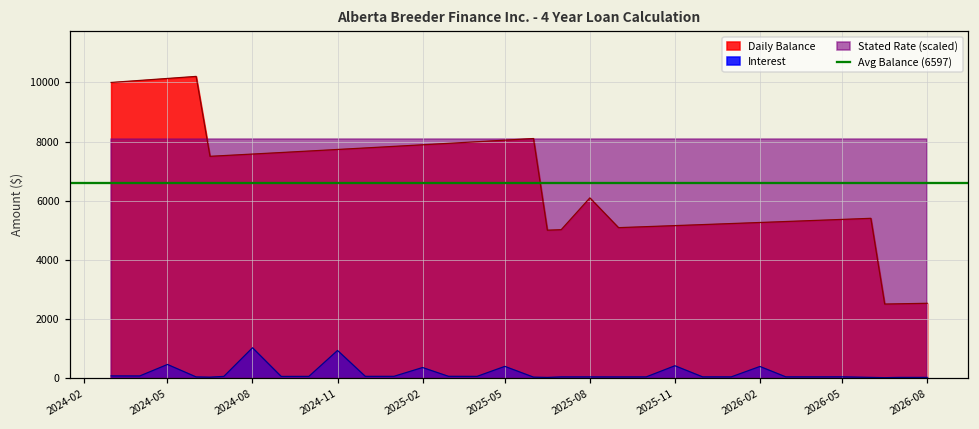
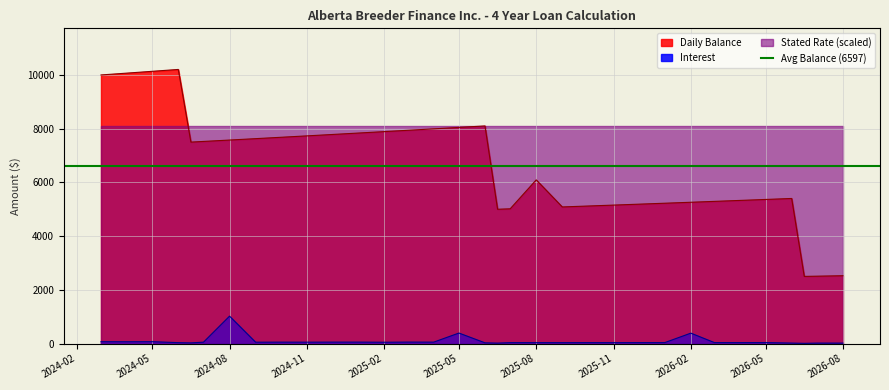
  {
    "Daily Balance": {
      "2024-05": 10100,
      "2024-08": 7600,
      "2024-11": 7700,
      "2025-02": 7900,
      "2025-08": 6100,
      "2025-11": 5200,
      "2026-02": 5300,
      "2026-05": 5400,
      "2026-08": 2500
    },
    "Interest": {
-     "2024-05": 500,
+     "2024-05": 100,
      "2024-08": 1000,
-     "2024-11": 900,
-     "2025-02": 400,
+     "2024-11": 100,
+     "2025-02": 0,
      "2025-05": 400,
      "2025-08": 0,
-     "2025-11": 400,
+     "2025-11": 0,
      "2026-02": 400,
      "2026-05": 0,
      "2026-08": 0
    },
    "Stated Rate (scaled)": {
      "2024-05": 8100,
      "2024-08": 8100,
      "2024-11": 8100,
      "2025-02": 8100,
      "2025-08": 8100,
      "2025-11": 8100,
      "2026-02": 8100,
      "2026-05": 8100,
      "2026-08": 8100
    }
  }
